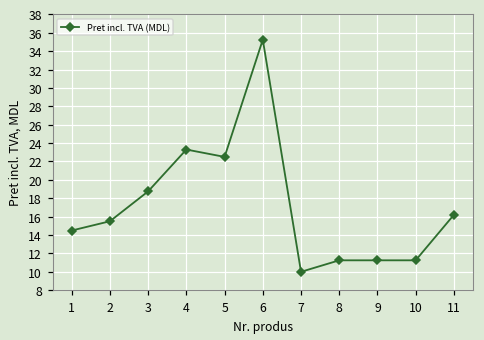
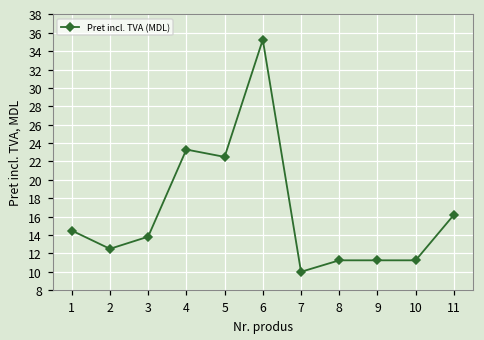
  {
    "1": 14,
-   "2": 16,
-   "3": 19,
+   "2": 13,
+   "3": 14,
    "4": 23,
    "5": 23,
    "6": 35,
    "7": 10,
    "8": 11,
    "9": 11,
    "10": 11,
    "11": 16
  }
